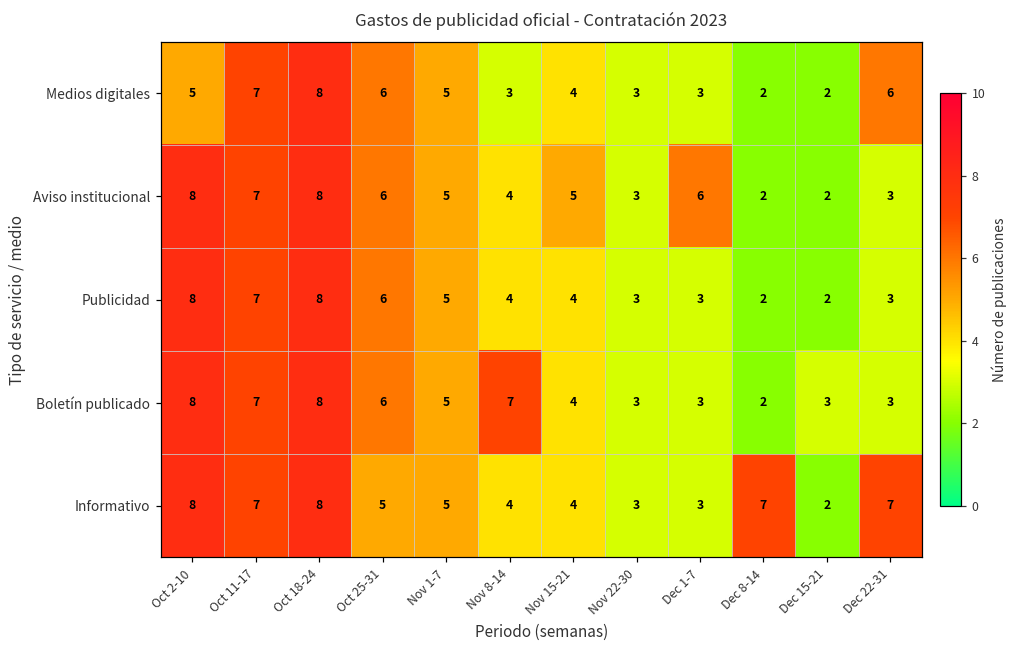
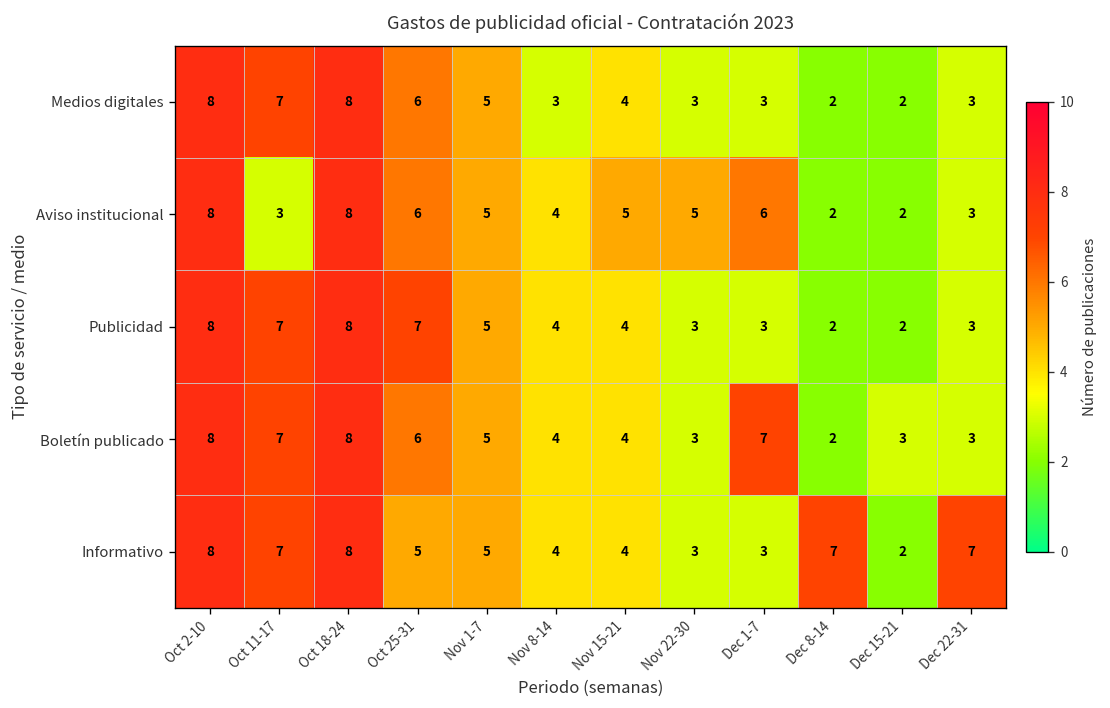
  {
    "Medios digitales": {
-     "Oct 2-10": 5,
+     "Oct 2-10": 8,
      "Oct 11-17": 7,
      "Oct 18-24": 8,
      "Oct 25-31": 6,
      "Nov 1-7": 5,
      "Nov 8-14": 3,
      "Nov 15-21": 4,
      "Nov 22-30": 3,
      "Dec 1-7": 3,
      "Dec 8-14": 2,
      "Dec 15-21": 2,
-     "Dec 22-31": 6
+     "Dec 22-31": 3
    },
    "Aviso institucional": {
      "Oct 2-10": 8,
-     "Oct 11-17": 7,
+     "Oct 11-17": 3,
      "Oct 18-24": 8,
      "Oct 25-31": 6,
      "Nov 1-7": 5,
      "Nov 8-14": 4,
      "Nov 15-21": 5,
-     "Nov 22-30": 3,
+     "Nov 22-30": 5,
      "Dec 1-7": 6,
      "Dec 8-14": 2,
      "Dec 15-21": 2,
      "Dec 22-31": 3
    },
    "Publicidad": {
      "Oct 2-10": 8,
      "Oct 11-17": 7,
      "Oct 18-24": 8,
-     "Oct 25-31": 6,
+     "Oct 25-31": 7,
      "Nov 1-7": 5,
      "Nov 8-14": 4,
      "Nov 15-21": 4,
      "Nov 22-30": 3,
      "Dec 1-7": 3,
      "Dec 8-14": 2,
      "Dec 15-21": 2,
      "Dec 22-31": 3
    },
    "Boletín publicado": {
      "Oct 2-10": 8,
      "Oct 11-17": 7,
      "Oct 18-24": 8,
      "Oct 25-31": 6,
      "Nov 1-7": 5,
-     "Nov 8-14": 7,
+     "Nov 8-14": 4,
      "Nov 15-21": 4,
      "Nov 22-30": 3,
-     "Dec 1-7": 3,
+     "Dec 1-7": 7,
      "Dec 8-14": 2,
      "Dec 15-21": 3,
      "Dec 22-31": 3
    },
    "Informativo": {
      "Oct 2-10": 8,
      "Oct 11-17": 7,
      "Oct 18-24": 8,
      "Oct 25-31": 5,
      "Nov 1-7": 5,
      "Nov 8-14": 4,
      "Nov 15-21": 4,
      "Nov 22-30": 3,
      "Dec 1-7": 3,
      "Dec 8-14": 7,
      "Dec 15-21": 2,
      "Dec 22-31": 7
    }
  }
